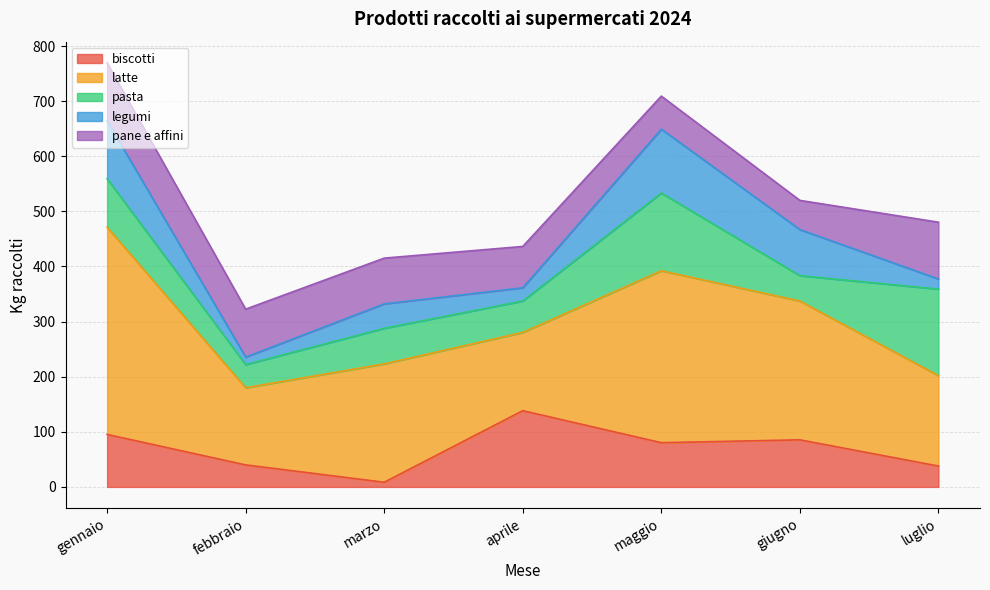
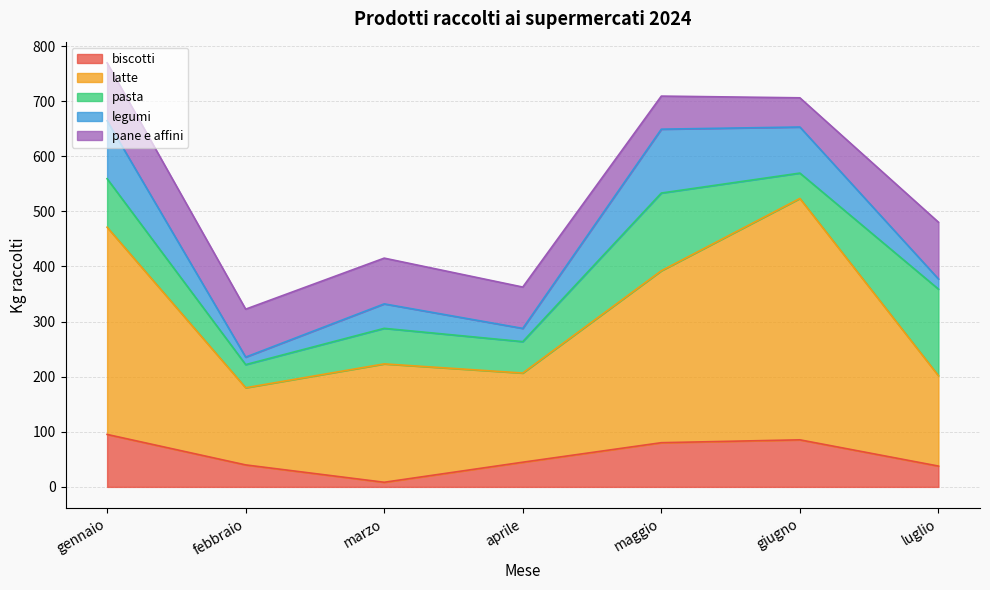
  {
    "biscotti": {
      "gennaio": 100,
      "febbraio": 40,
      "marzo": 10,
-     "aprile": 140,
+     "aprile": 40,
      "maggio": 80,
      "giugno": 90,
      "luglio": 40
    },
    "latte": {
      "gennaio": 380,
      "febbraio": 140,
      "marzo": 210,
-     "aprile": 140,
+     "aprile": 160,
      "maggio": 310,
-     "giugno": 250,
+     "giugno": 440,
      "luglio": 160
    },
    "pasta": {
      "gennaio": 90,
      "febbraio": 40,
      "marzo": 60,
      "aprile": 60,
      "maggio": 140,
      "giugno": 50,
      "luglio": 160
    },
    "legumi": {
      "febbraio": 10,
      "marzo": 40,
      "aprile": 20,
      "maggio": 120,
      "giugno": 80,
      "luglio": 20
    },
    "pane e affini": {
      "febbraio": 90,
      "marzo": 80,
      "aprile": 80,
      "maggio": 60,
      "giugno": 50,
      "luglio": 100
    }
  }
